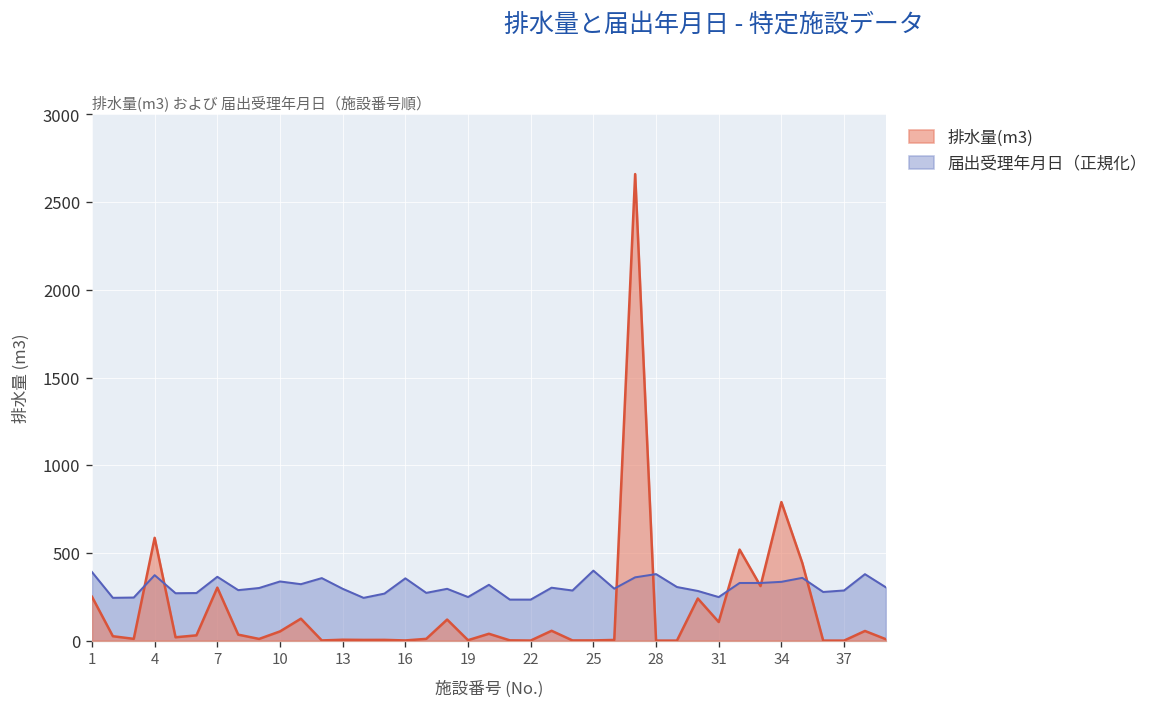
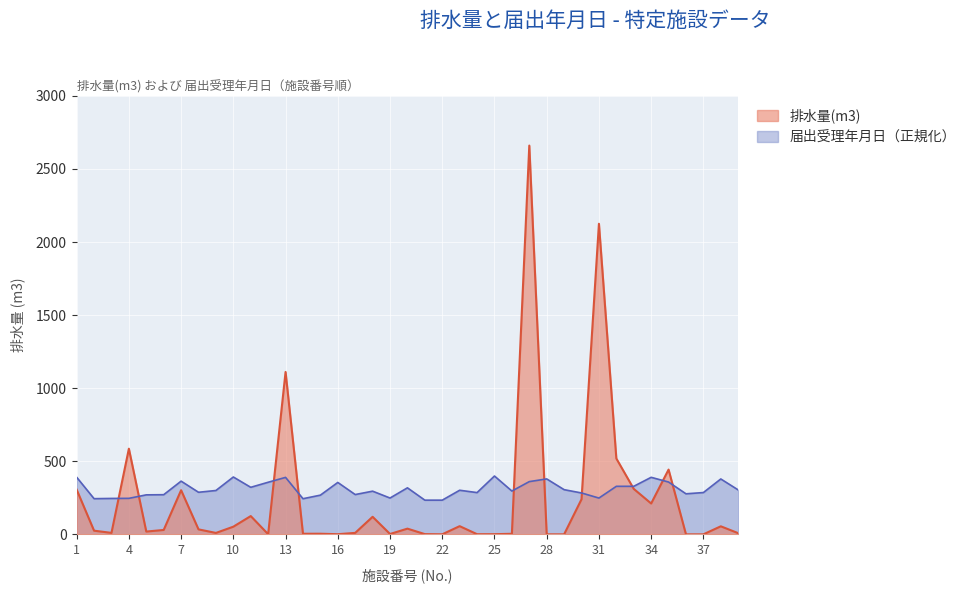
  {
    "排水量(m3)": {
-     "1": 250,
+     "1": 310,
      "4": 590,
      "7": 300,
      "10": 50,
-     "13": 10,
+     "13": 1110,
      "16": 0,
      "19": 0,
      "22": 0,
      "25": 0,
      "28": 0,
-     "31": 110,
-     "34": 790,
+     "31": 2130,
+     "34": 210,
      "37": 0
    },
    "届出受理年月日（正規化）": {
      "1": 390,
-     "4": 370,
+     "4": 250,
      "7": 360,
-     "10": 340,
-     "13": 300,
+     "10": 390,
+     "13": 390,
      "16": 360,
      "19": 250,
      "22": 230,
      "25": 400,
      "28": 380,
      "31": 250,
-     "34": 340,
+     "34": 390,
      "37": 290
    }
  }
